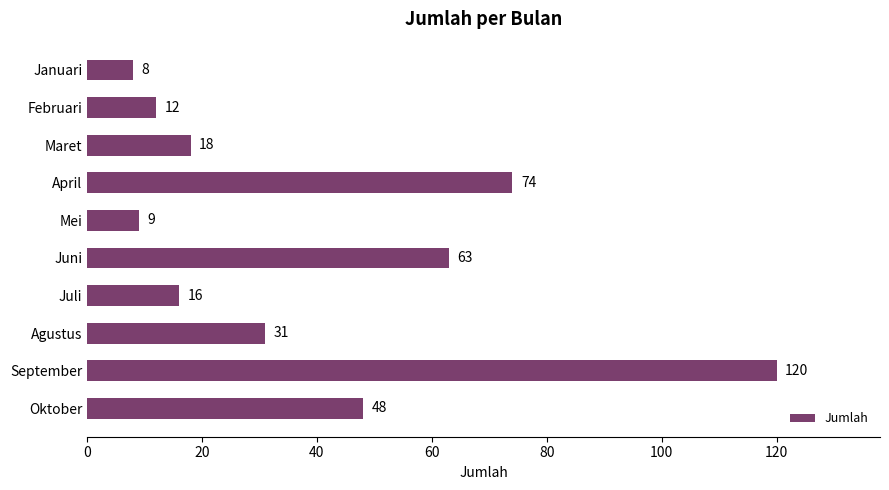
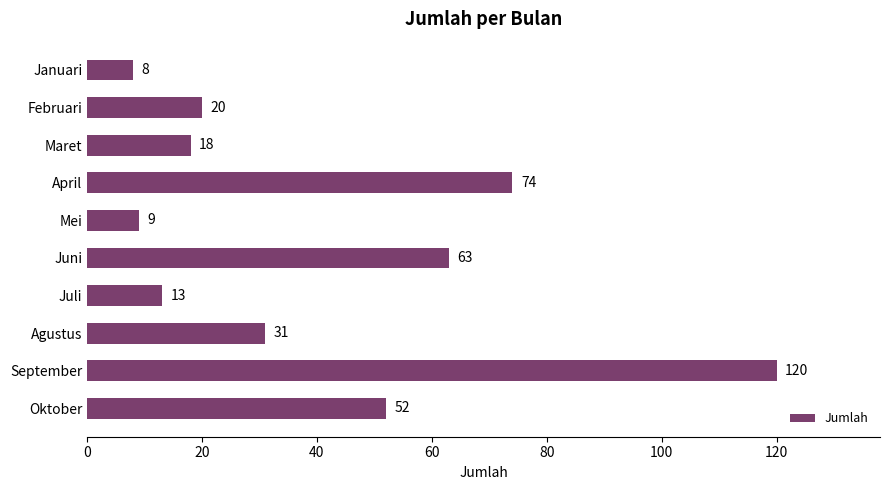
  {
    "Januari": 8,
-   "Februari": 12,
+   "Februari": 20,
    "Maret": 18,
    "April": 74,
    "Mei": 9,
    "Juni": 63,
-   "Juli": 16,
+   "Juli": 13,
    "Agustus": 31,
    "September": 120,
-   "Oktober": 48
+   "Oktober": 52
  }
